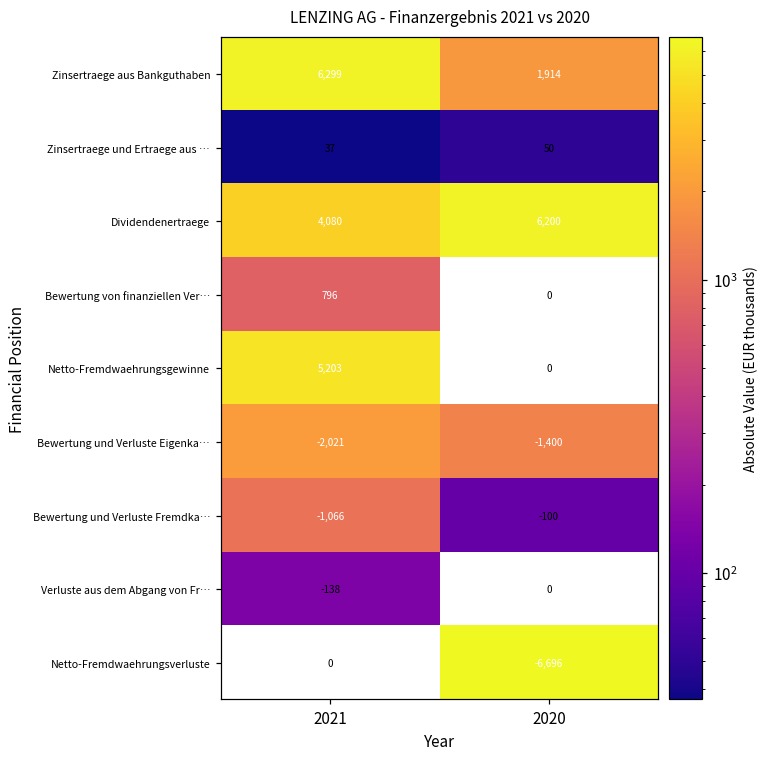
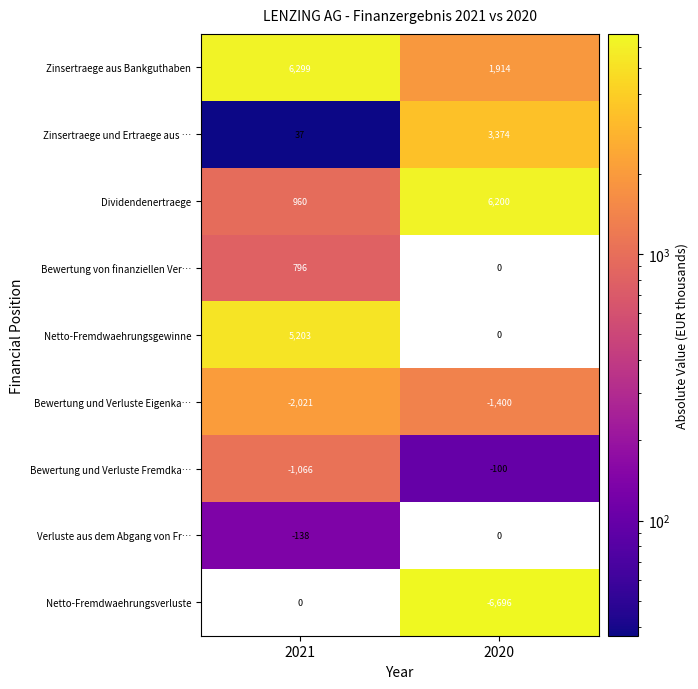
  {
    "Zinsertraege aus Bankguthaben": {
      "2021": "6,299",
      "2020": "1,914"
    },
    "Zinsertraege und Ertraege aus …": {
      "2021": "37",
-     "2020": "50"
+     "2020": "3,374"
    },
    "Dividendenertraege": {
-     "2021": "4,080",
+     "2021": "960",
      "2020": "6,200"
    },
    "Bewertung von finanziellen Ver…": {
      "2021": "796"
    },
    "Netto-Fremdwaehrungsgewinne": {
      "2021": "5,203"
    },
    "Bewertung und Verluste Eigenka…": {
      "2021": "-2,021",
      "2020": "-1,400"
    },
    "Bewertung und Verluste Fremdka…": {
      "2021": "-1,066",
      "2020": "-100"
    },
    "Verluste aus dem Abgang von Fr…": {
      "2021": "-138"
    },
    "Netto-Fremdwaehrungsverluste": {
      "2020": "-6,696"
    }
  }
